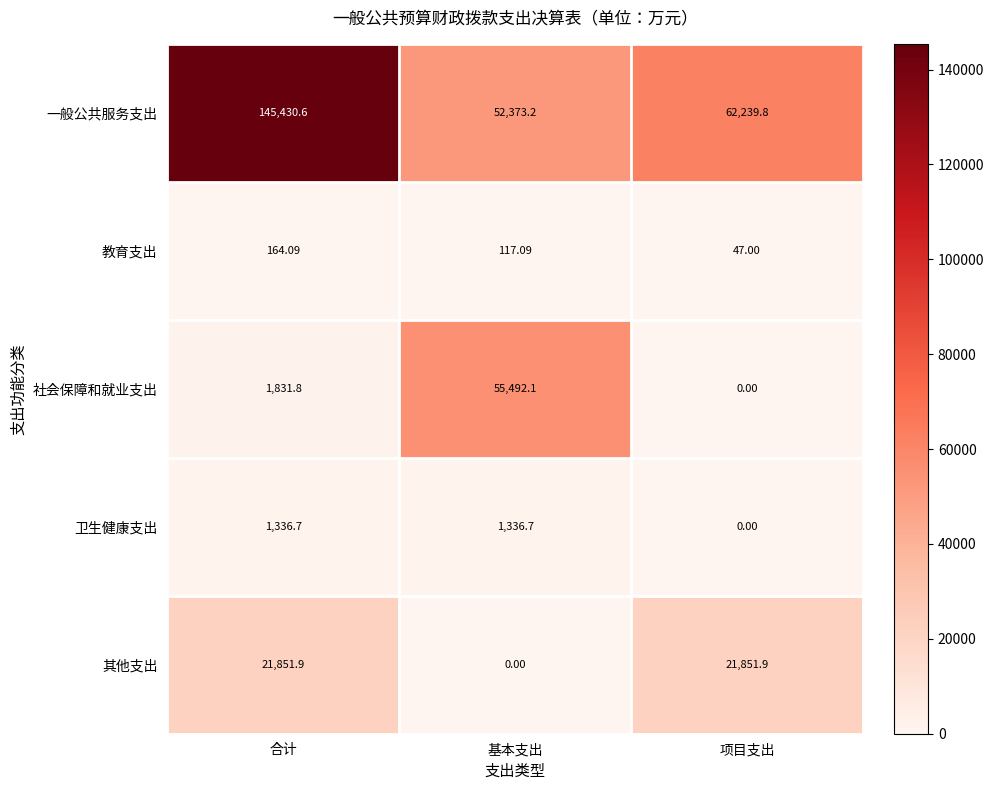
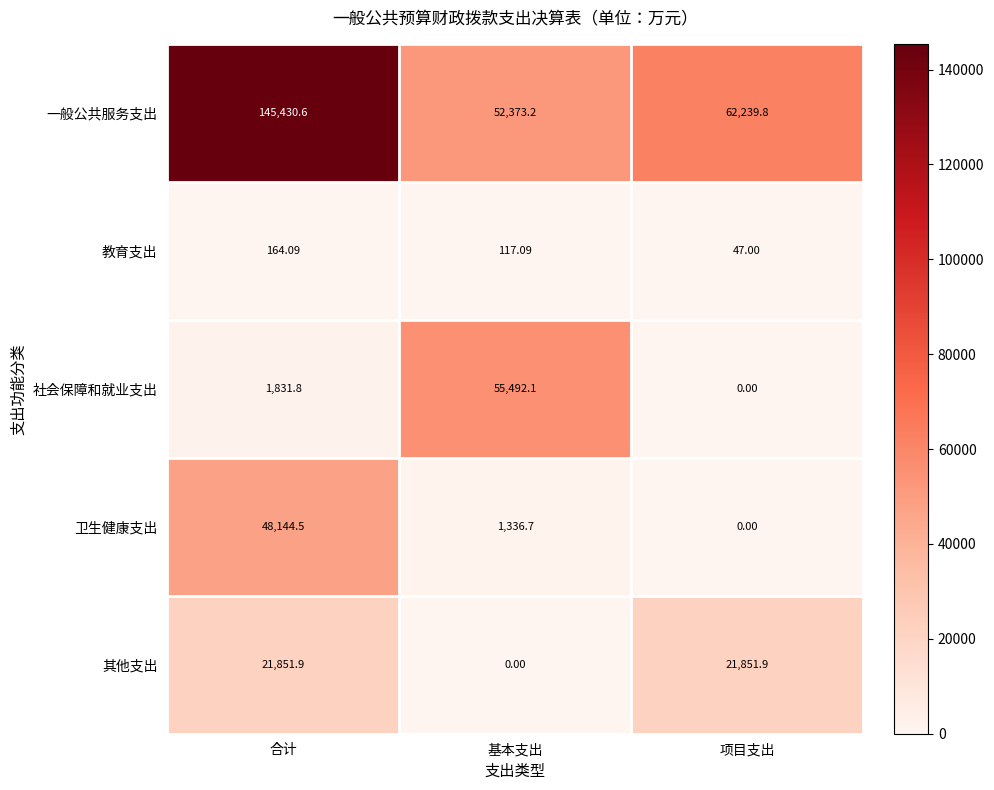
  {
    "一般公共服务支出": {
      "合计": "145,430.6",
      "基本支出": "52,373.2",
      "项目支出": "62,239.8"
    },
    "教育支出": {
      "合计": "164.09",
      "基本支出": "117.09",
      "项目支出": "47.00"
    },
    "社会保障和就业支出": {
      "合计": "1,831.8",
      "基本支出": "55,492.1",
      "项目支出": "0.00"
    },
    "卫生健康支出": {
-     "合计": "1,336.7",
+     "合计": "48,144.5",
      "基本支出": "1,336.7",
      "项目支出": "0.00"
    },
    "其他支出": {
      "合计": "21,851.9",
      "基本支出": "0.00",
      "项目支出": "21,851.9"
    }
  }
